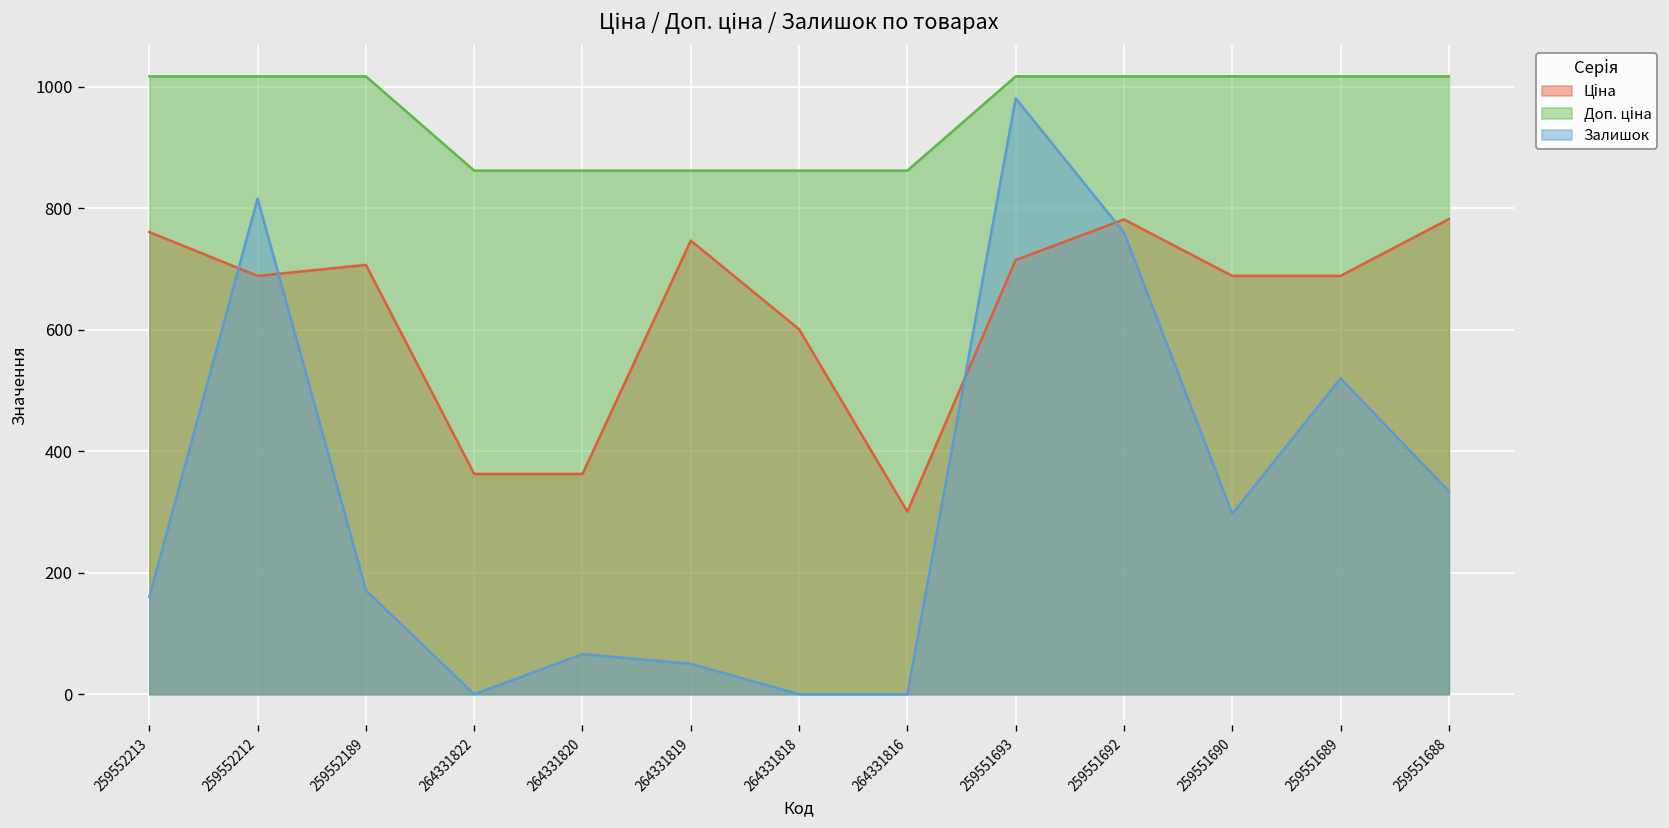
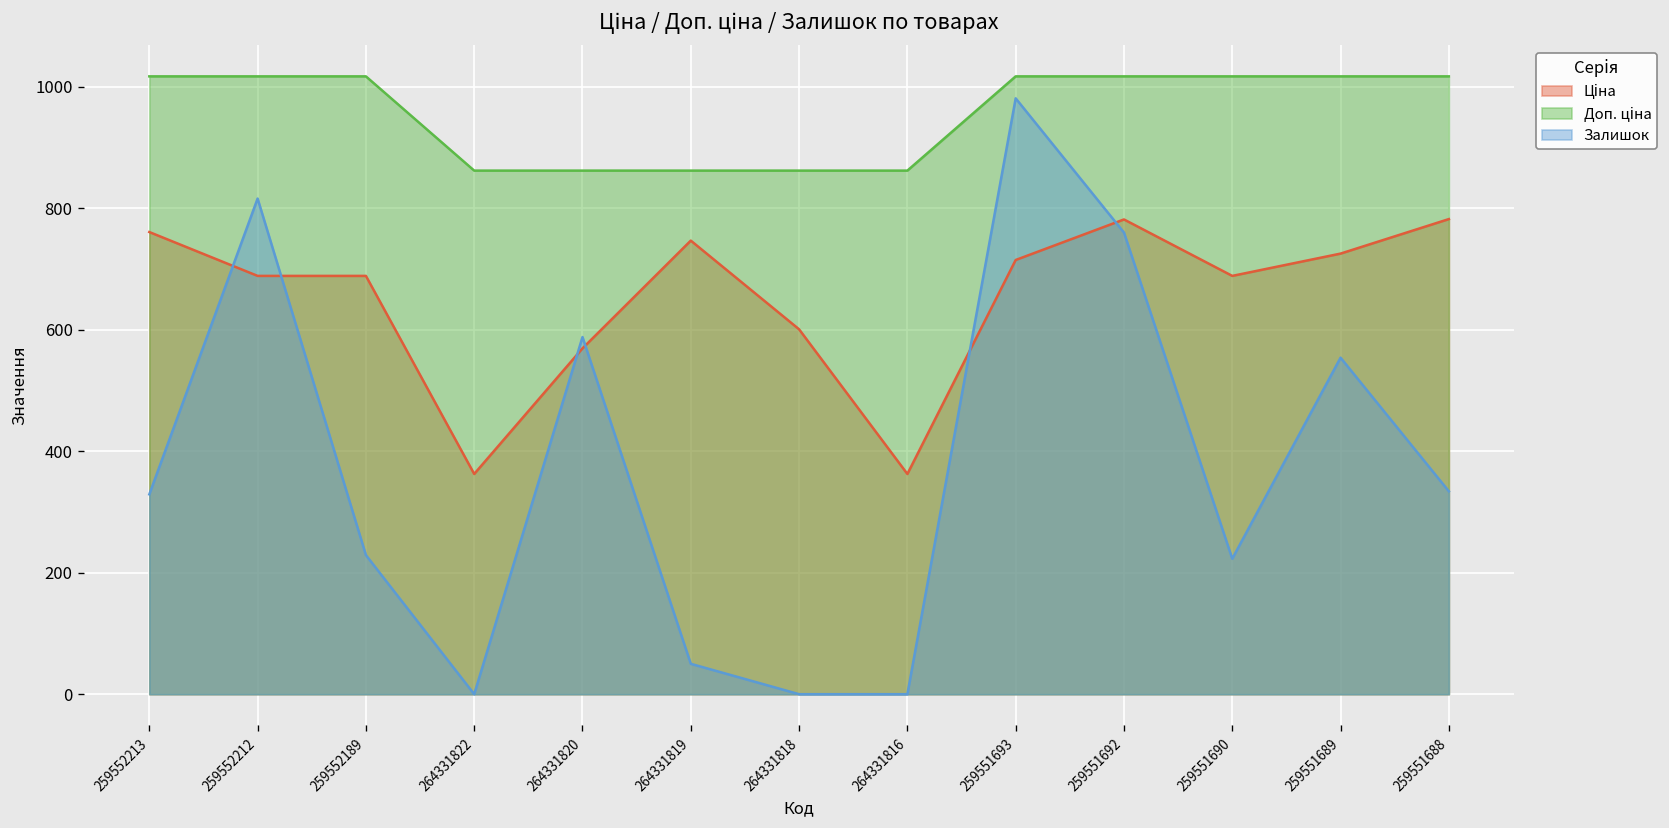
  {
    "Ціна": {
      "259552213": 760,
      "259552212": 690,
-     "259552189": 710,
+     "259552189": 690,
      "264331822": 360,
-     "264331820": 360,
+     "264331820": 570,
      "264331819": 750,
      "264331818": 600,
-     "264331816": 300,
+     "264331816": 360,
      "259551693": 710,
      "259551692": 780,
      "259551690": 690,
-     "259551689": 690,
+     "259551689": 730,
      "259551688": 780
    },
    "Доп. ціна": {
      "259552213": 1020,
      "259552212": 1020,
      "259552189": 1020,
      "264331822": 860,
      "264331820": 860,
      "264331819": 860,
      "264331818": 860,
      "264331816": 860,
      "259551693": 1020,
      "259551692": 1020,
      "259551690": 1020,
      "259551689": 1020,
      "259551688": 1020
    },
    "Залишок": {
-     "259552213": 160,
+     "259552213": 330,
      "259552212": 820,
-     "259552189": 170,
+     "259552189": 230,
      "264331822": 0,
-     "264331820": 70,
+     "264331820": 590,
      "264331819": 50,
      "264331818": 0,
      "264331816": 0,
      "259551693": 980,
      "259551692": 760,
-     "259551690": 300,
-     "259551689": 520,
+     "259551690": 220,
+     "259551689": 550,
      "259551688": 330
    }
  }
